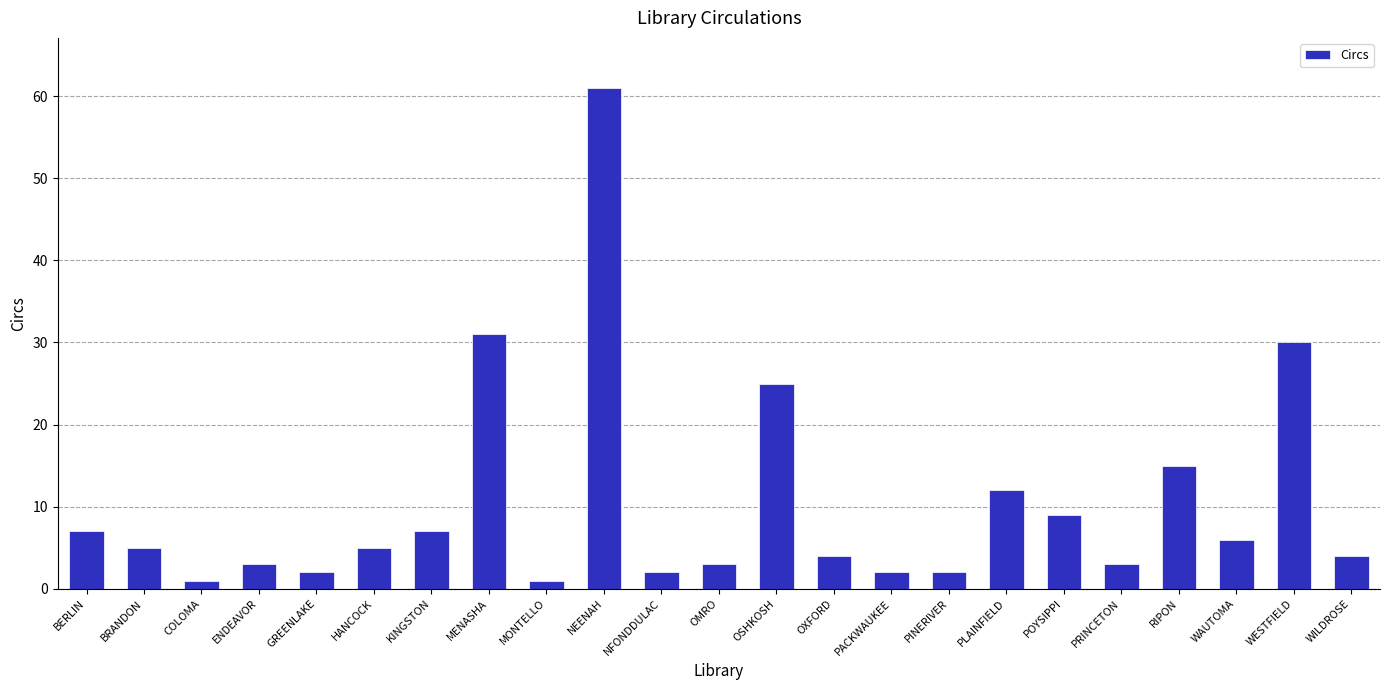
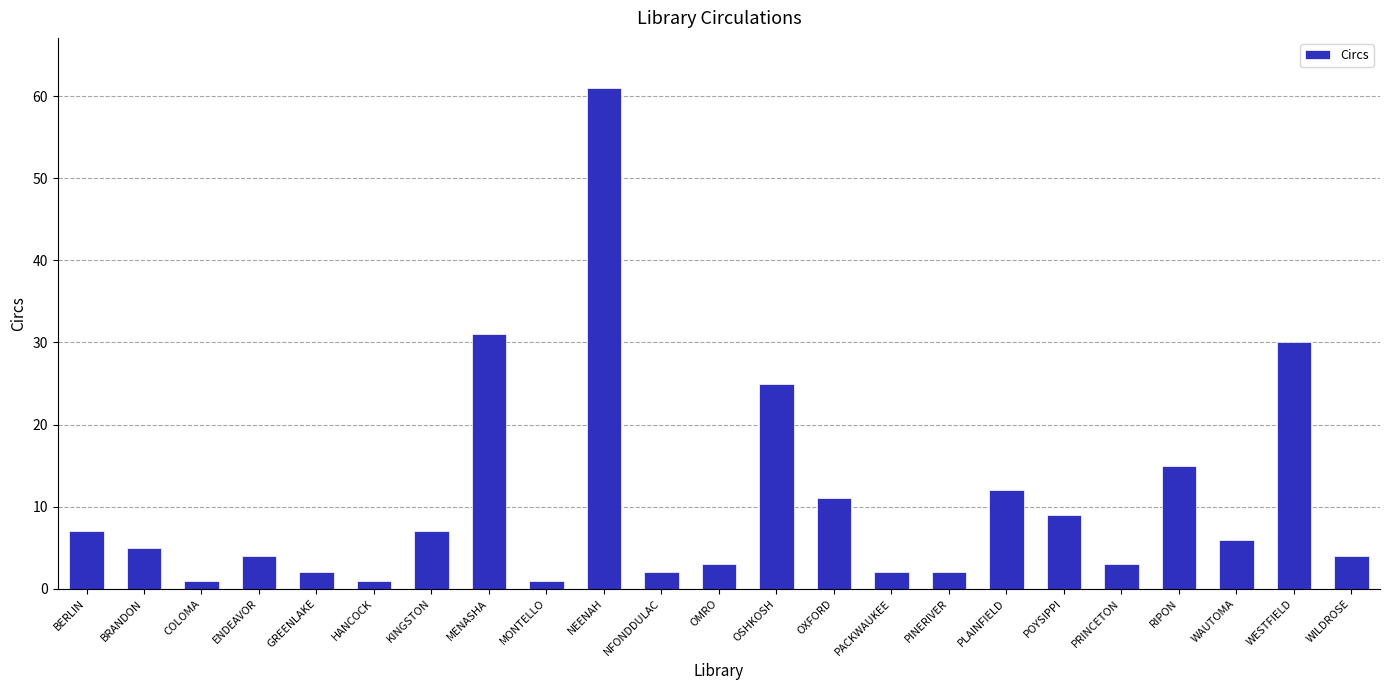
  {
    "BERLIN": 7,
    "BRANDON": 5,
    "COLOMA": 1,
-   "ENDEAVOR": 3,
+   "ENDEAVOR": 4,
    "GREENLAKE": 2,
-   "HANCOCK": 5,
+   "HANCOCK": 1,
    "KINGSTON": 7,
    "MENASHA": 31,
    "MONTELLO": 1,
    "NEENAH": 61,
    "NFONDDULAC": 2,
    "OMRO": 3,
    "OSHKOSH": 25,
-   "OXFORD": 4,
+   "OXFORD": 11,
    "PACKWAUKEE": 2,
    "PINERIVER": 2,
    "PLAINFIELD": 12,
    "POYSIPPI": 9,
    "PRINCETON": 3,
    "RIPON": 15,
    "WAUTOMA": 6,
    "WESTFIELD": 30,
    "WILDROSE": 4
  }
